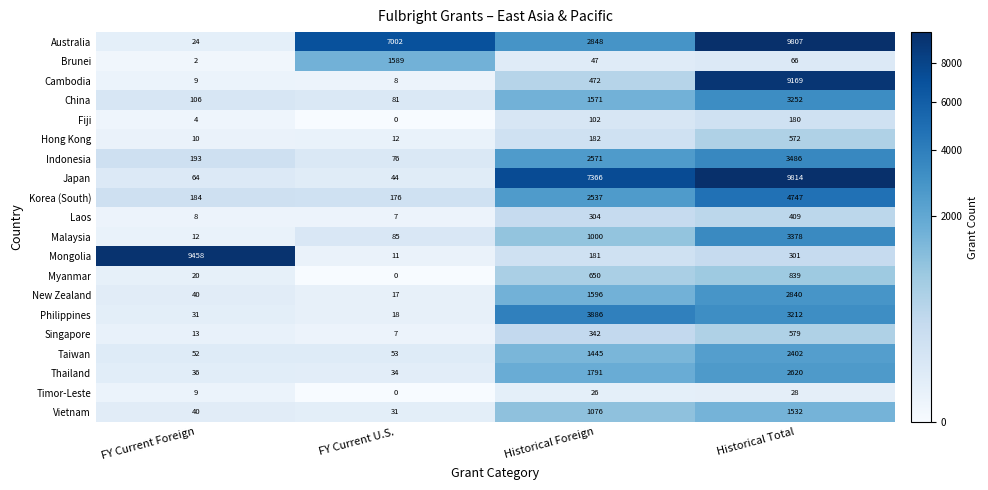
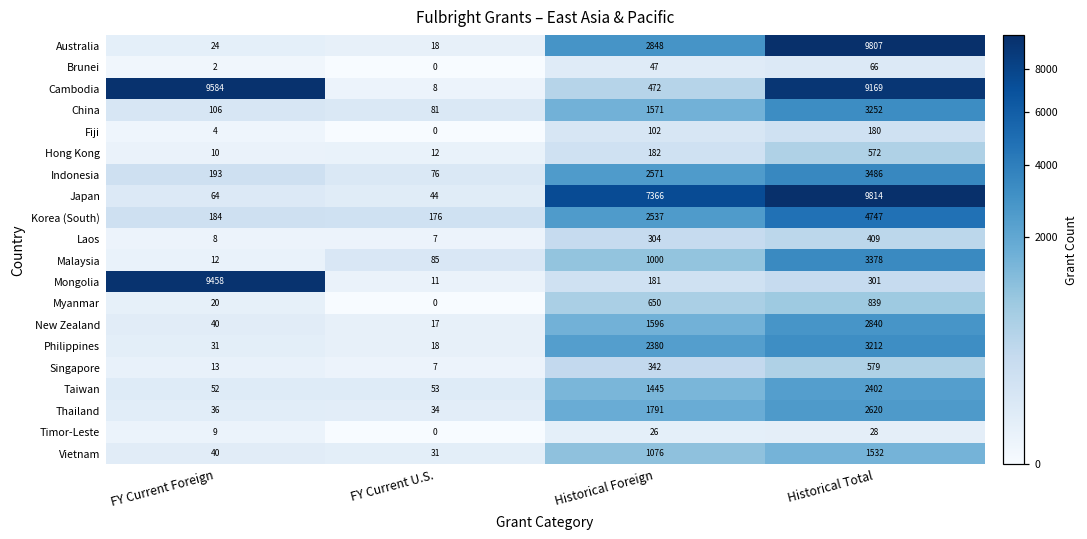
  {
    "Australia": {
      "FY Current Foreign": 24,
-     "FY Current U.S.": 7002,
+     "FY Current U.S.": 18,
      "Historical Foreign": 2848,
      "Historical Total": 9807
    },
    "Brunei": {
      "FY Current Foreign": 2,
-     "FY Current U.S.": 1589,
+     "FY Current U.S.": 0,
      "Historical Foreign": 47,
      "Historical Total": 66
    },
    "Cambodia": {
-     "FY Current Foreign": 9,
+     "FY Current Foreign": 9584,
      "FY Current U.S.": 8,
      "Historical Foreign": 472,
      "Historical Total": 9169
    },
    "China": {
      "FY Current Foreign": 106,
      "FY Current U.S.": 81,
      "Historical Foreign": 1571,
      "Historical Total": 3252
    },
    "Fiji": {
      "FY Current Foreign": 4,
      "FY Current U.S.": 0,
      "Historical Foreign": 102,
      "Historical Total": 180
    },
    "Hong Kong": {
      "FY Current Foreign": 10,
      "FY Current U.S.": 12,
      "Historical Foreign": 182,
      "Historical Total": 572
    },
    "Indonesia": {
      "FY Current Foreign": 193,
      "FY Current U.S.": 76,
      "Historical Foreign": 2571,
      "Historical Total": 3486
    },
    "Japan": {
      "FY Current Foreign": 64,
      "FY Current U.S.": 44,
      "Historical Foreign": 7366,
      "Historical Total": 9814
    },
    "Korea (South)": {
      "FY Current Foreign": 184,
      "FY Current U.S.": 176,
      "Historical Foreign": 2537,
      "Historical Total": 4747
    },
    "Laos": {
      "FY Current Foreign": 8,
      "FY Current U.S.": 7,
      "Historical Foreign": 304,
      "Historical Total": 409
    },
    "Malaysia": {
      "FY Current Foreign": 12,
      "FY Current U.S.": 85,
      "Historical Foreign": 1000,
      "Historical Total": 3378
    },
    "Mongolia": {
      "FY Current Foreign": 9458,
      "FY Current U.S.": 11,
      "Historical Foreign": 181,
      "Historical Total": 301
    },
    "Myanmar": {
      "FY Current Foreign": 20,
      "FY Current U.S.": 0,
      "Historical Foreign": 650,
      "Historical Total": 839
    },
    "New Zealand": {
      "FY Current Foreign": 40,
      "FY Current U.S.": 17,
      "Historical Foreign": 1596,
      "Historical Total": 2840
    },
    "Philippines": {
      "FY Current Foreign": 31,
      "FY Current U.S.": 18,
-     "Historical Foreign": 3886,
+     "Historical Foreign": 2380,
      "Historical Total": 3212
    },
    "Singapore": {
      "FY Current Foreign": 13,
      "FY Current U.S.": 7,
      "Historical Foreign": 342,
      "Historical Total": 579
    },
    "Taiwan": {
      "FY Current Foreign": 52,
      "FY Current U.S.": 53,
      "Historical Foreign": 1445,
      "Historical Total": 2402
    },
    "Thailand": {
      "FY Current Foreign": 36,
      "FY Current U.S.": 34,
      "Historical Foreign": 1791,
      "Historical Total": 2620
    },
    "Timor-Leste": {
      "FY Current Foreign": 9,
      "FY Current U.S.": 0,
      "Historical Foreign": 26,
      "Historical Total": 28
    },
    "Vietnam": {
      "FY Current Foreign": 40,
      "FY Current U.S.": 31,
      "Historical Foreign": 1076,
      "Historical Total": 1532
    }
  }
